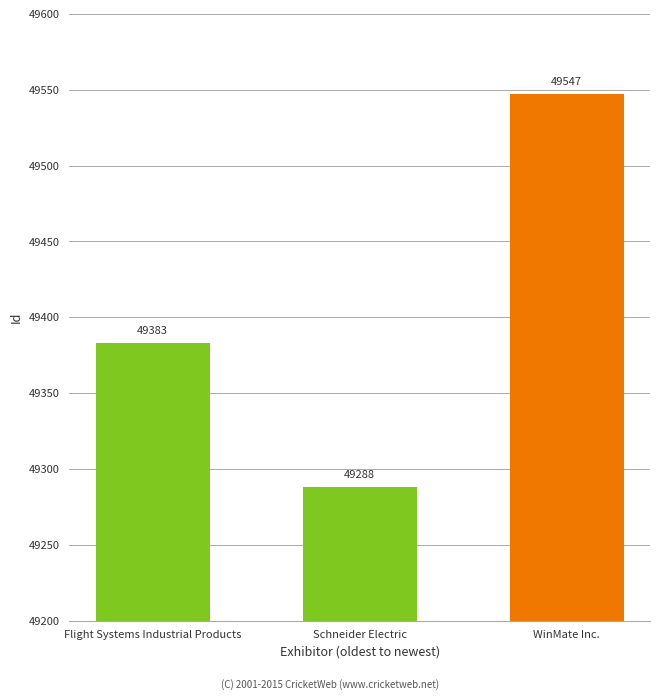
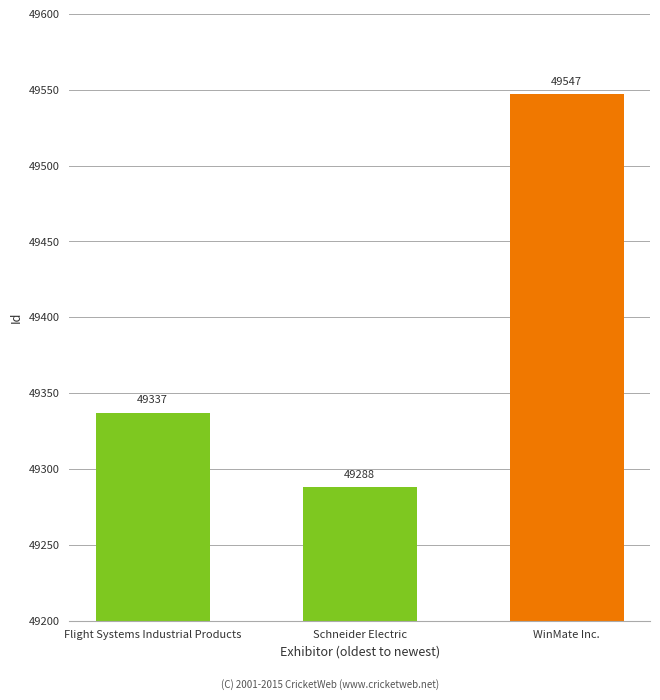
  {
-   "Flight Systems Industrial Products": 49383,
+   "Flight Systems Industrial Products": 49337,
    "Schneider Electric": 49288,
    "WinMate Inc.": 49547
  }
